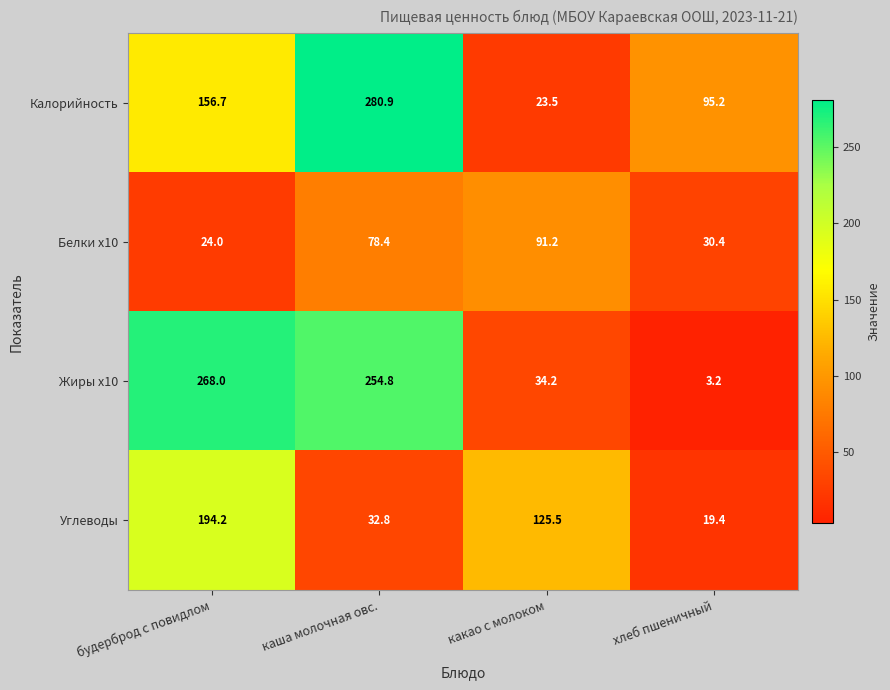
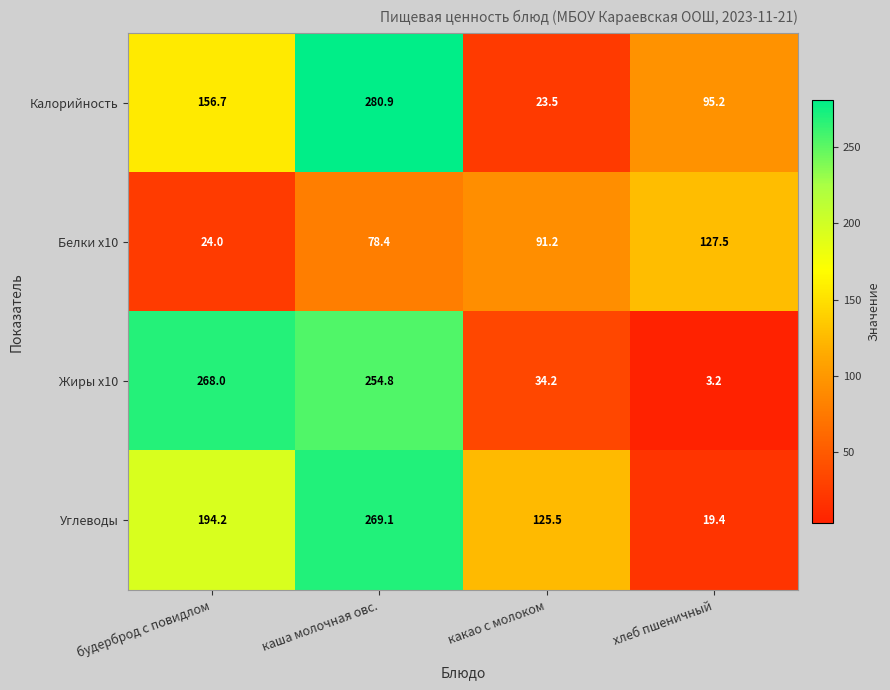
  {
    "Калорийность": {
      "будерброд с повидлом": 156.7,
      "каша молочная овс.": 280.9,
      "какао с молоком": 23.5,
      "хлеб пшеничный": 95.2
    },
    "Белки x10": {
      "будерброд с повидлом": 24.0,
      "каша молочная овс.": 78.4,
      "какао с молоком": 91.2,
-     "хлеб пшеничный": 30.4
+     "хлеб пшеничный": 127.5
    },
    "Жиры x10": {
      "будерброд с повидлом": 268.0,
      "каша молочная овс.": 254.8,
      "какао с молоком": 34.2,
      "хлеб пшеничный": 3.2
    },
    "Углеводы": {
      "будерброд с повидлом": 194.2,
-     "каша молочная овс.": 32.8,
+     "каша молочная овс.": 269.1,
      "какао с молоком": 125.5,
      "хлеб пшеничный": 19.4
    }
  }
